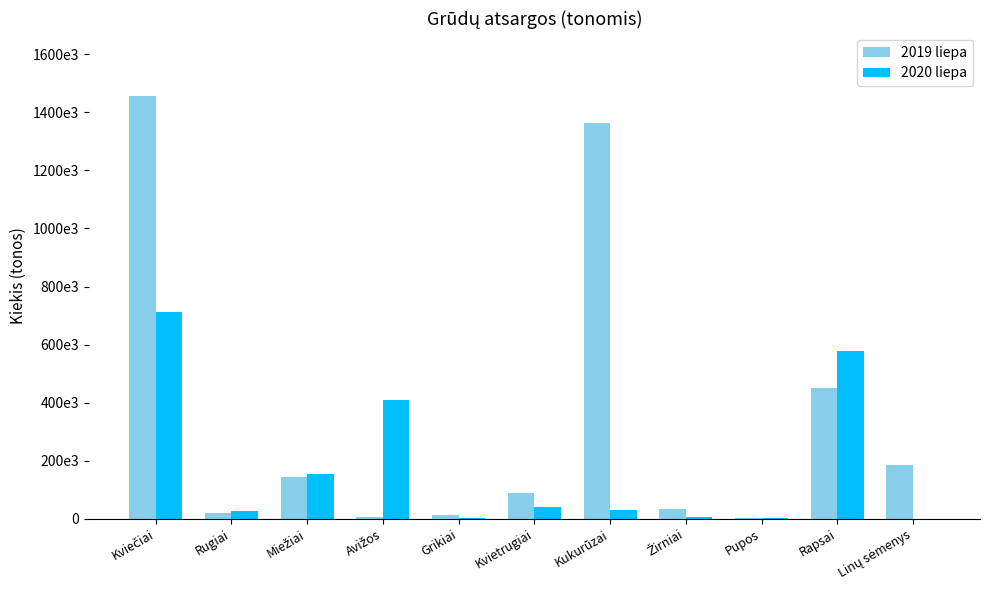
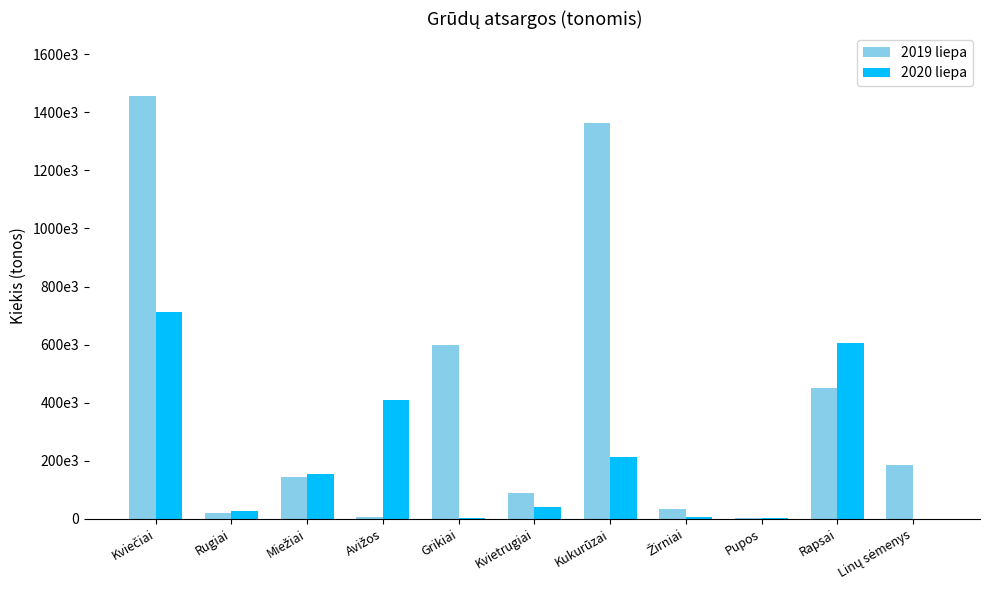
  {
    "2019 liepa": {
      "Kviečiai": 1460000,
      "Rugiai": 20000,
      "Miežiai": 140000,
-     "Grikiai": 10000,
+     "Grikiai": 600000,
      "Kvietrugiai": 90000,
      "Kukurūzai": 1360000,
      "Žirniai": 30000,
      "Rapsai": 450000,
      "Linų sėmenys": 180000
    },
    "2020 liepa": {
      "Kviečiai": 710000,
      "Rugiai": 30000,
      "Miežiai": 150000,
      "Avižos": 410000,
      "Kvietrugiai": 40000,
-     "Kukurūzai": 30000,
-     "Rapsai": 580000
+     "Kukurūzai": 210000,
+     "Rapsai": 610000
    }
  }
